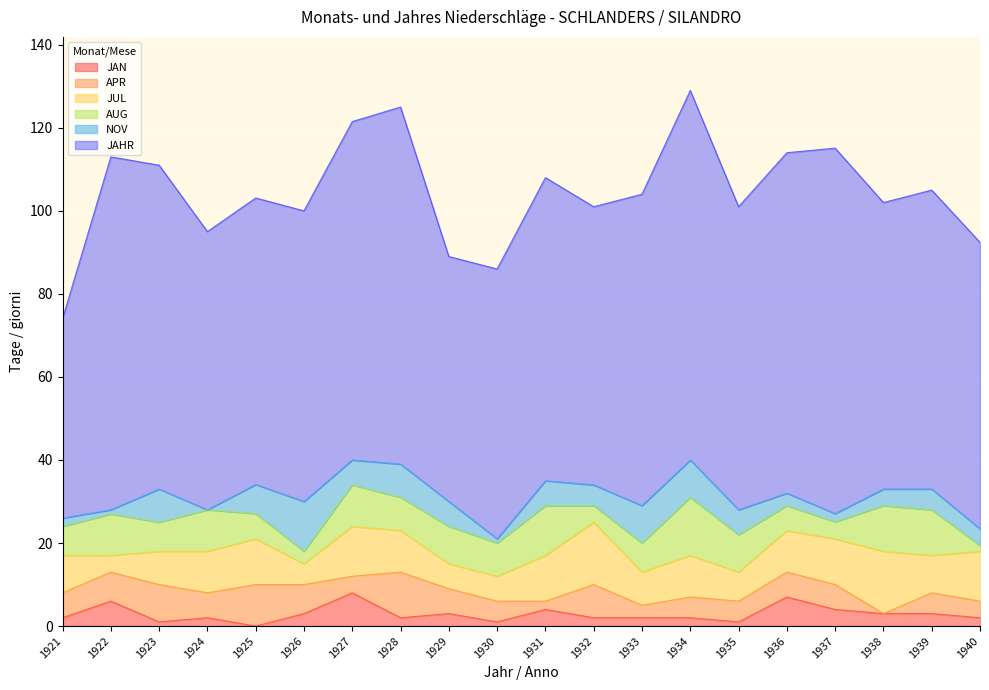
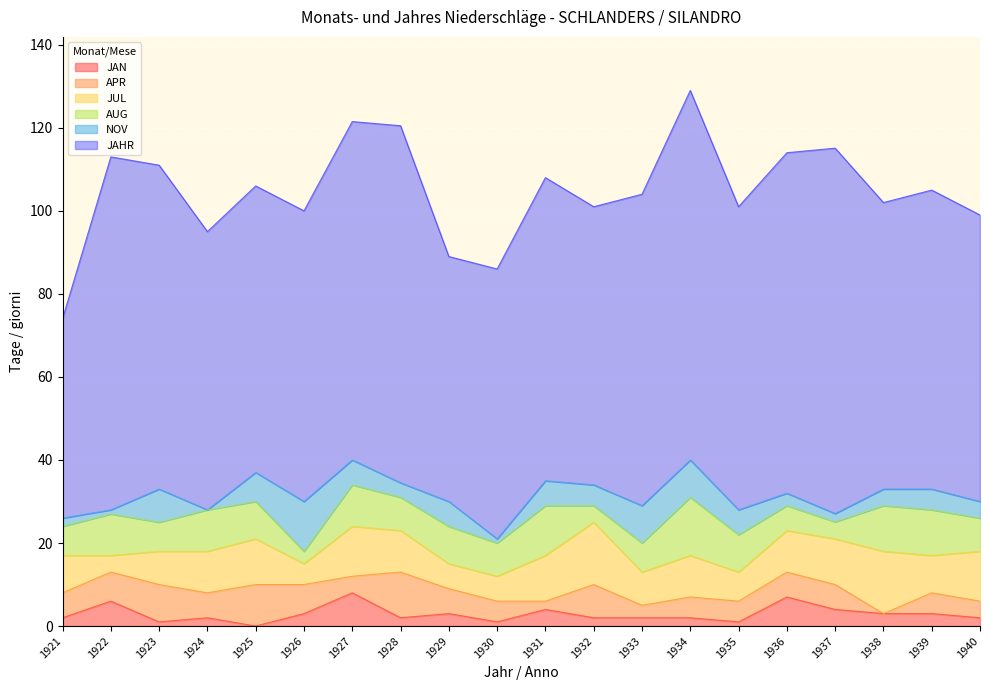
  {
    "AUG": {
      "1921": 7,
      "1922": 10,
      "1923": 7,
-     "1925": 6,
+     "1925": 9,
      "1926": 3,
      "1927": 10,
      "1928": 8,
      "1929": 9,
      "1930": 8,
      "1931": 12,
      "1932": 4,
      "1933": 7,
      "1934": 14,
      "1935": 9,
      "1936": 6,
      "1937": 4,
      "1938": 11,
      "1939": 11,
-     "1940": 1
+     "1940": 8
    },
    "NOV": {
      "1921": 2,
      "1922": 1,
      "1923": 8,
      "1925": 7,
      "1926": 12,
      "1927": 6,
-     "1928": 8,
+     "1928": 4,
      "1929": 6,
      "1930": 1,
      "1931": 6,
      "1932": 5,
      "1933": 9,
      "1934": 9,
      "1935": 6,
      "1936": 3,
      "1937": 2,
      "1938": 4,
      "1939": 5,
      "1940": 4
    },
    "JAHR": {
      "1921": 48,
      "1922": 85,
      "1923": 78,
      "1924": 67,
      "1925": 69,
      "1926": 70,
      "1927": 82,
      "1928": 86,
      "1929": 59,
      "1930": 65,
      "1931": 73,
      "1932": 67,
      "1933": 75,
      "1934": 89,
      "1935": 73,
      "1936": 82,
      "1937": 88,
      "1938": 69,
      "1939": 72,
      "1940": 69
    }
  }
